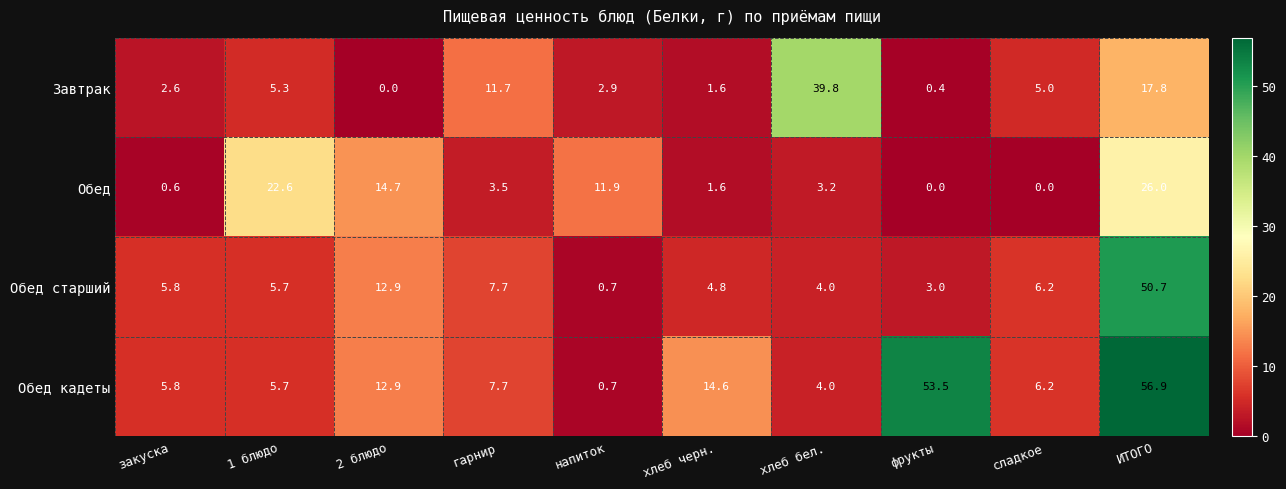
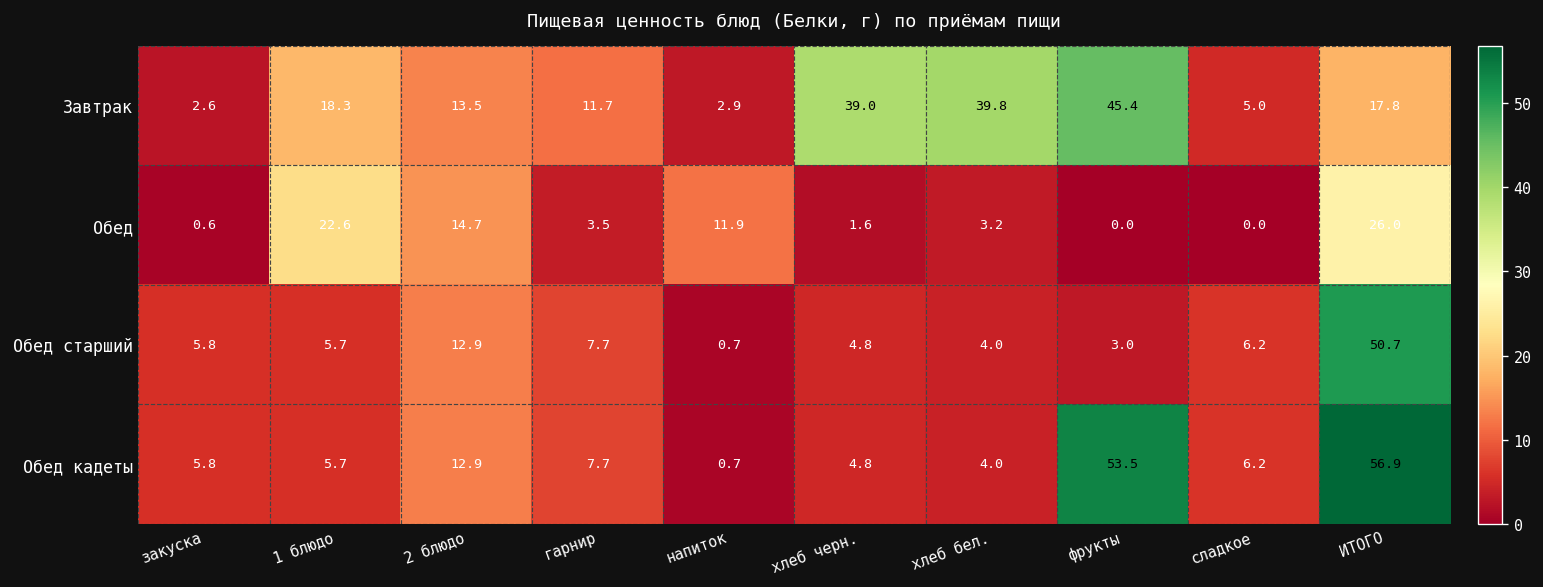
  {
    "Завтрак": {
      "закуска": 2.6,
-     "1 блюдо": 5.3,
-     "2 блюдо": 0.0,
+     "1 блюдо": 18.3,
+     "2 блюдо": 13.5,
      "гарнир": 11.7,
      "напиток": 2.9,
-     "хлеб черн.": 1.6,
+     "хлеб черн.": 39.0,
      "хлеб бел.": 39.8,
-     "фрукты": 0.4,
+     "фрукты": 45.4,
      "сладкое": 5.0,
      "ИТОГО": 17.8
    },
    "Обед": {
      "закуска": 0.6,
      "1 блюдо": 22.6,
      "2 блюдо": 14.7,
      "гарнир": 3.5,
      "напиток": 11.9,
      "хлеб черн.": 1.6,
      "хлеб бел.": 3.2,
      "фрукты": 0.0,
      "сладкое": 0.0,
      "ИТОГО": 26.0
    },
    "Обед старший": {
      "закуска": 5.8,
      "1 блюдо": 5.7,
      "2 блюдо": 12.9,
      "гарнир": 7.7,
      "напиток": 0.7,
      "хлеб черн.": 4.8,
      "хлеб бел.": 4.0,
      "фрукты": 3.0,
      "сладкое": 6.2,
      "ИТОГО": 50.7
    },
    "Обед кадеты": {
      "закуска": 5.8,
      "1 блюдо": 5.7,
      "2 блюдо": 12.9,
      "гарнир": 7.7,
      "напиток": 0.7,
-     "хлеб черн.": 14.6,
+     "хлеб черн.": 4.8,
      "хлеб бел.": 4.0,
      "фрукты": 53.5,
      "сладкое": 6.2,
      "ИТОГО": 56.9
    }
  }
